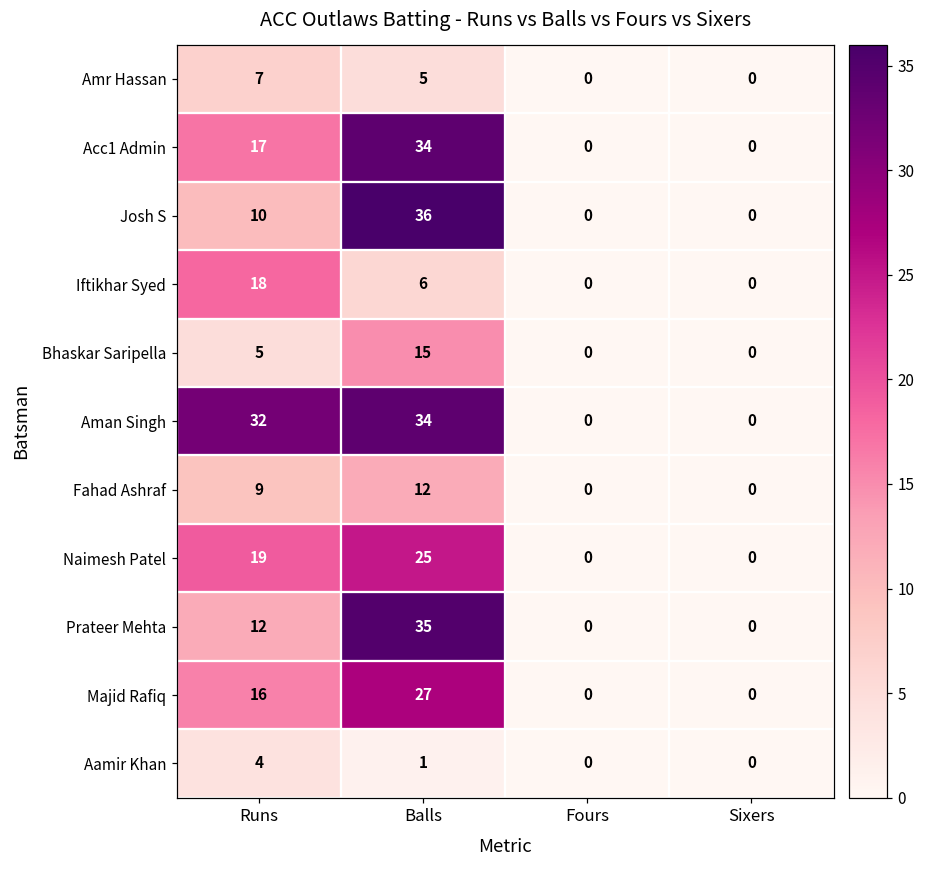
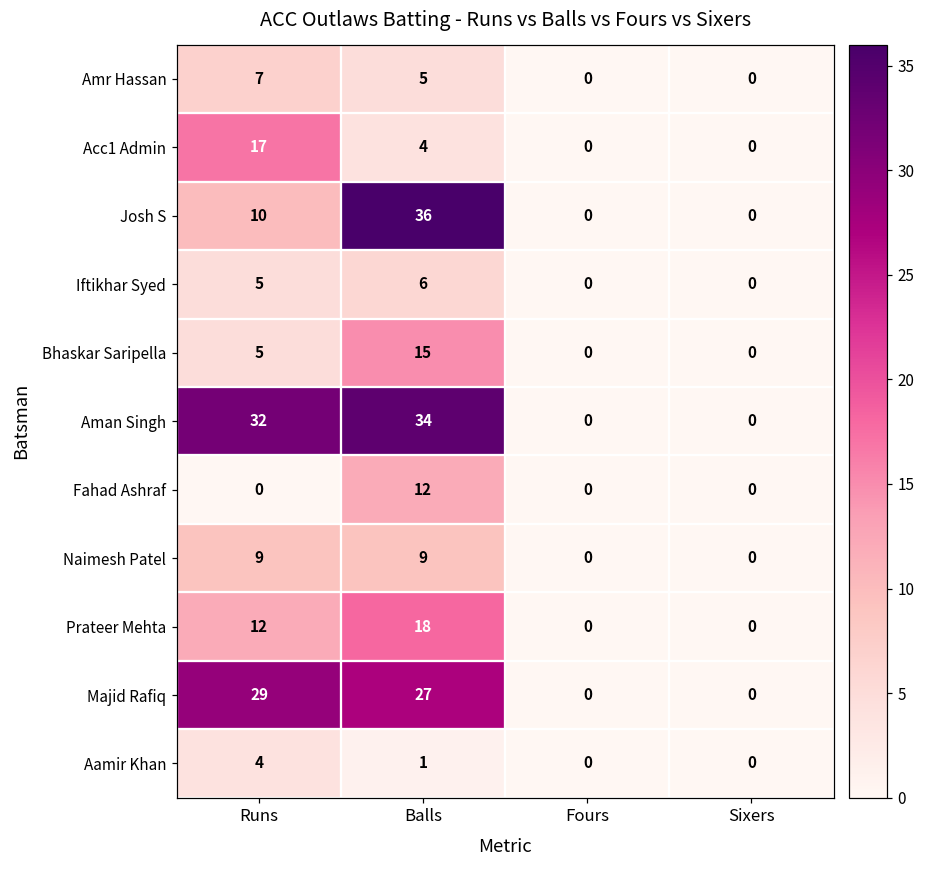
  {
    "Amr Hassan": {
      "Runs": 7,
      "Balls": 5,
      "Fours": 0,
      "Sixers": 0
    },
    "Acc1 Admin": {
      "Runs": 17,
-     "Balls": 34,
+     "Balls": 4,
      "Fours": 0,
      "Sixers": 0
    },
    "Josh S": {
      "Runs": 10,
      "Balls": 36,
      "Fours": 0,
      "Sixers": 0
    },
    "Iftikhar Syed": {
-     "Runs": 18,
+     "Runs": 5,
      "Balls": 6,
      "Fours": 0,
      "Sixers": 0
    },
    "Bhaskar Saripella": {
      "Runs": 5,
      "Balls": 15,
      "Fours": 0,
      "Sixers": 0
    },
    "Aman Singh": {
      "Runs": 32,
      "Balls": 34,
      "Fours": 0,
      "Sixers": 0
    },
    "Fahad Ashraf": {
-     "Runs": 9,
+     "Runs": 0,
      "Balls": 12,
      "Fours": 0,
      "Sixers": 0
    },
    "Naimesh Patel": {
-     "Runs": 19,
-     "Balls": 25,
+     "Runs": 9,
+     "Balls": 9,
      "Fours": 0,
      "Sixers": 0
    },
    "Prateer Mehta": {
      "Runs": 12,
-     "Balls": 35,
+     "Balls": 18,
      "Fours": 0,
      "Sixers": 0
    },
    "Majid Rafiq": {
-     "Runs": 16,
+     "Runs": 29,
      "Balls": 27,
      "Fours": 0,
      "Sixers": 0
    },
    "Aamir Khan": {
      "Runs": 4,
      "Balls": 1,
      "Fours": 0,
      "Sixers": 0
    }
  }
